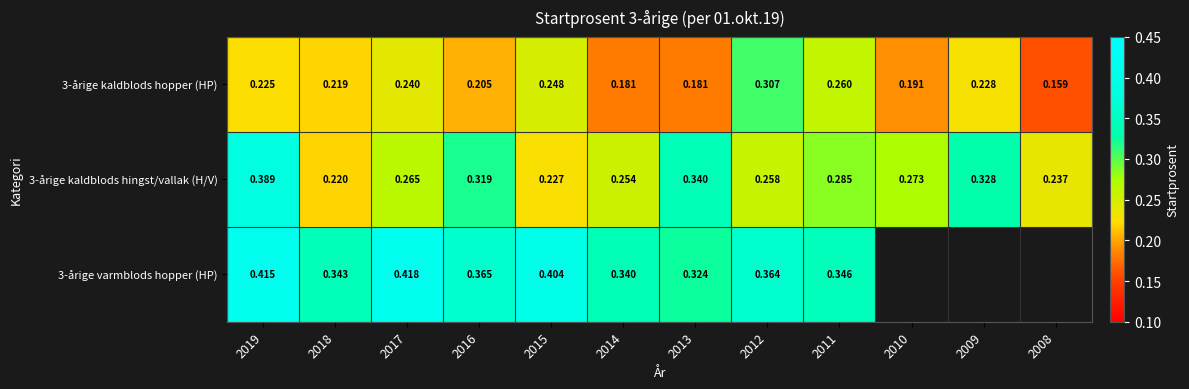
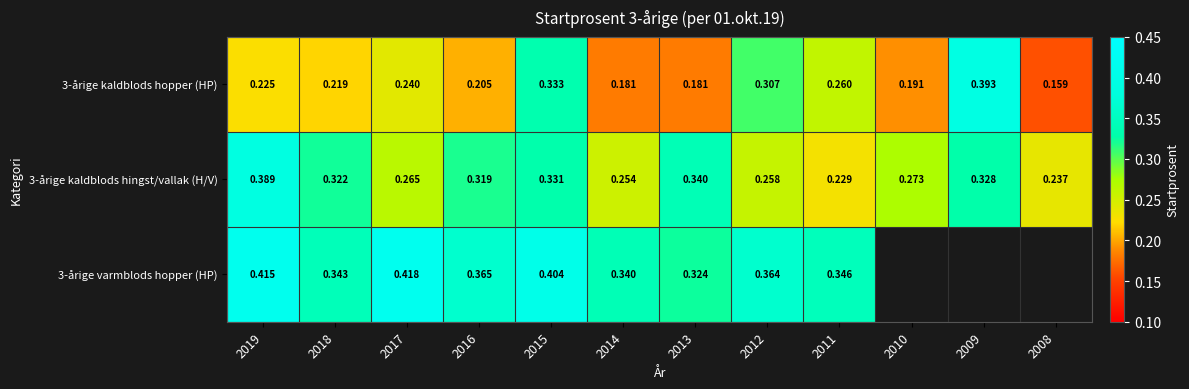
  {
    "3-årige kaldblods hopper (HP)": {
      "2019": 0.225,
      "2018": 0.219,
      "2017": 0.240,
      "2016": 0.205,
-     "2015": 0.248,
+     "2015": 0.333,
      "2014": 0.181,
      "2013": 0.181,
      "2012": 0.307,
      "2011": 0.260,
      "2010": 0.191,
-     "2009": 0.228,
+     "2009": 0.393,
      "2008": 0.159
    },
    "3-årige kaldblods hingst/vallak (H/V)": {
      "2019": 0.389,
-     "2018": 0.220,
+     "2018": 0.322,
      "2017": 0.265,
      "2016": 0.319,
-     "2015": 0.227,
+     "2015": 0.331,
      "2014": 0.254,
      "2013": 0.340,
      "2012": 0.258,
-     "2011": 0.285,
+     "2011": 0.229,
      "2010": 0.273,
      "2009": 0.328,
      "2008": 0.237
    },
    "3-årige varmblods hopper (HP)": {
      "2019": 0.415,
      "2018": 0.343,
      "2017": 0.418,
      "2016": 0.365,
      "2015": 0.404,
      "2014": 0.340,
      "2013": 0.324,
      "2012": 0.364,
      "2011": 0.346
    }
  }
